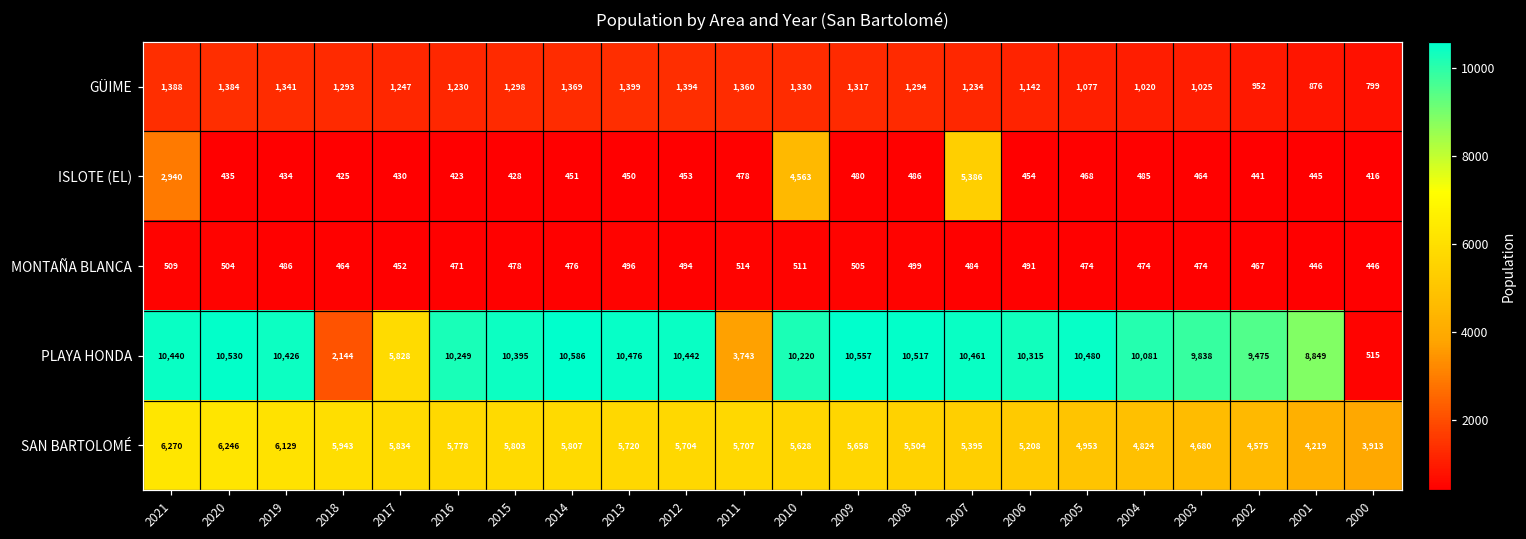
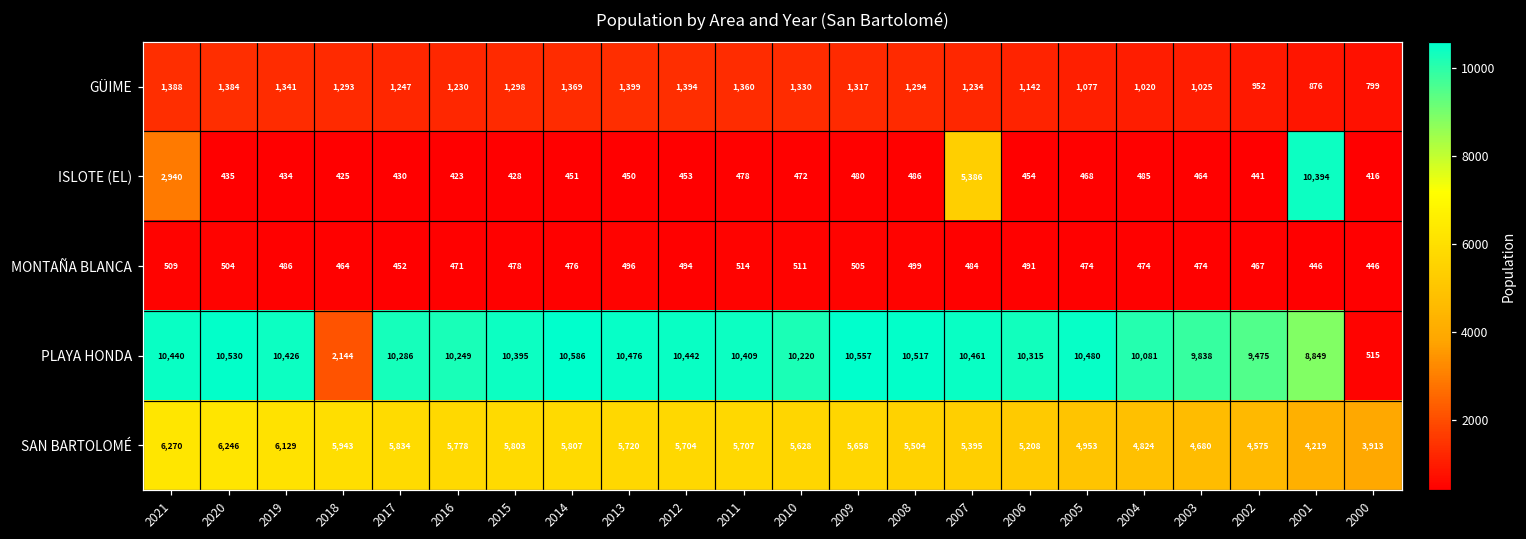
  {
    "GÜIME": {
      "2021": "1,388",
      "2020": "1,384",
      "2019": "1,341",
      "2018": "1,293",
      "2017": "1,247",
      "2016": "1,230",
      "2015": "1,298",
      "2014": "1,369",
      "2013": "1,399",
      "2012": "1,394",
      "2011": "1,360",
      "2010": "1,330",
      "2009": "1,317",
      "2008": "1,294",
      "2007": "1,234",
      "2006": "1,142",
      "2005": "1,077",
      "2004": "1,020",
      "2003": "1,025",
      "2002": "952",
      "2001": "876",
      "2000": "799"
    },
    "ISLOTE (EL)": {
      "2021": "2,940",
      "2020": "435",
      "2019": "434",
      "2018": "425",
      "2017": "430",
      "2016": "423",
      "2015": "428",
      "2014": "451",
      "2013": "450",
      "2012": "453",
      "2011": "478",
-     "2010": "4,563",
+     "2010": "472",
      "2009": "480",
      "2008": "486",
      "2007": "5,386",
      "2006": "454",
      "2005": "468",
      "2004": "485",
      "2003": "464",
      "2002": "441",
-     "2001": "445",
+     "2001": "10,394",
      "2000": "416"
    },
    "MONTAÑA BLANCA": {
      "2021": "509",
      "2020": "504",
      "2019": "486",
      "2018": "464",
      "2017": "452",
      "2016": "471",
      "2015": "478",
      "2014": "476",
      "2013": "496",
      "2012": "494",
      "2011": "514",
      "2010": "511",
      "2009": "505",
      "2008": "499",
      "2007": "484",
      "2006": "491",
      "2005": "474",
      "2004": "474",
      "2003": "474",
      "2002": "467",
      "2001": "446",
      "2000": "446"
    },
    "PLAYA HONDA": {
      "2021": "10,440",
      "2020": "10,530",
      "2019": "10,426",
      "2018": "2,144",
-     "2017": "5,828",
+     "2017": "10,286",
      "2016": "10,249",
      "2015": "10,395",
      "2014": "10,586",
      "2013": "10,476",
      "2012": "10,442",
-     "2011": "3,743",
+     "2011": "10,409",
      "2010": "10,220",
      "2009": "10,557",
      "2008": "10,517",
      "2007": "10,461",
      "2006": "10,315",
      "2005": "10,480",
      "2004": "10,081",
      "2003": "9,838",
      "2002": "9,475",
      "2001": "8,849",
      "2000": "515"
    },
    "SAN BARTOLOMÉ": {
      "2021": "6,270",
      "2020": "6,246",
      "2019": "6,129",
      "2018": "5,943",
      "2017": "5,834",
      "2016": "5,778",
      "2015": "5,803",
      "2014": "5,807",
      "2013": "5,720",
      "2012": "5,704",
      "2011": "5,707",
      "2010": "5,628",
      "2009": "5,658",
      "2008": "5,504",
      "2007": "5,395",
      "2006": "5,208",
      "2005": "4,953",
      "2004": "4,824",
      "2003": "4,680",
      "2002": "4,575",
      "2001": "4,219",
      "2000": "3,913"
    }
  }
